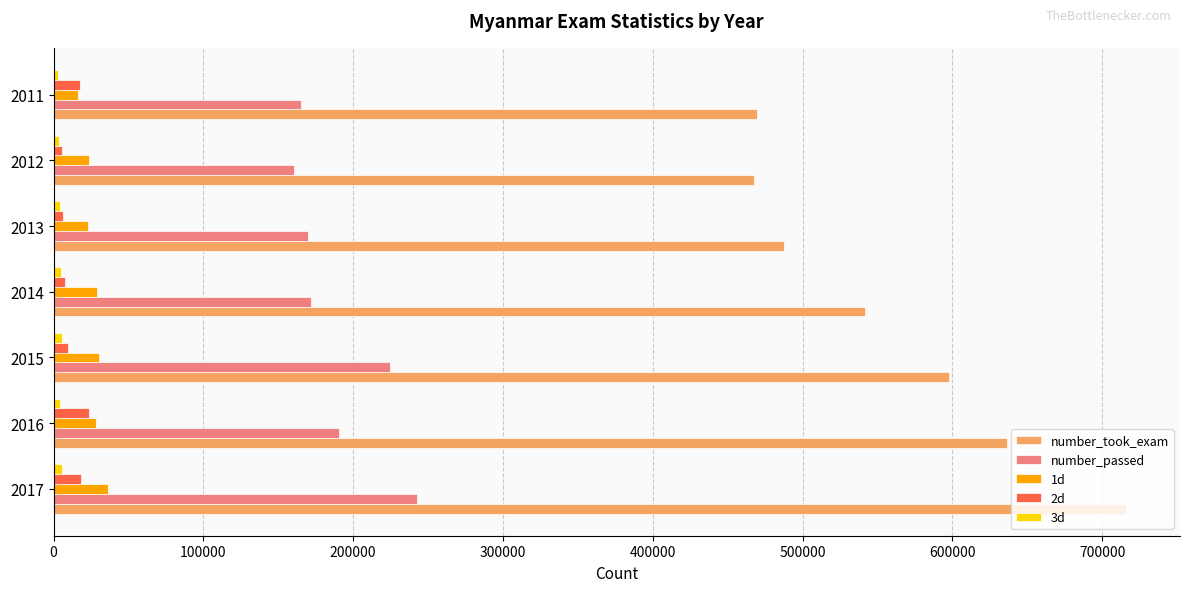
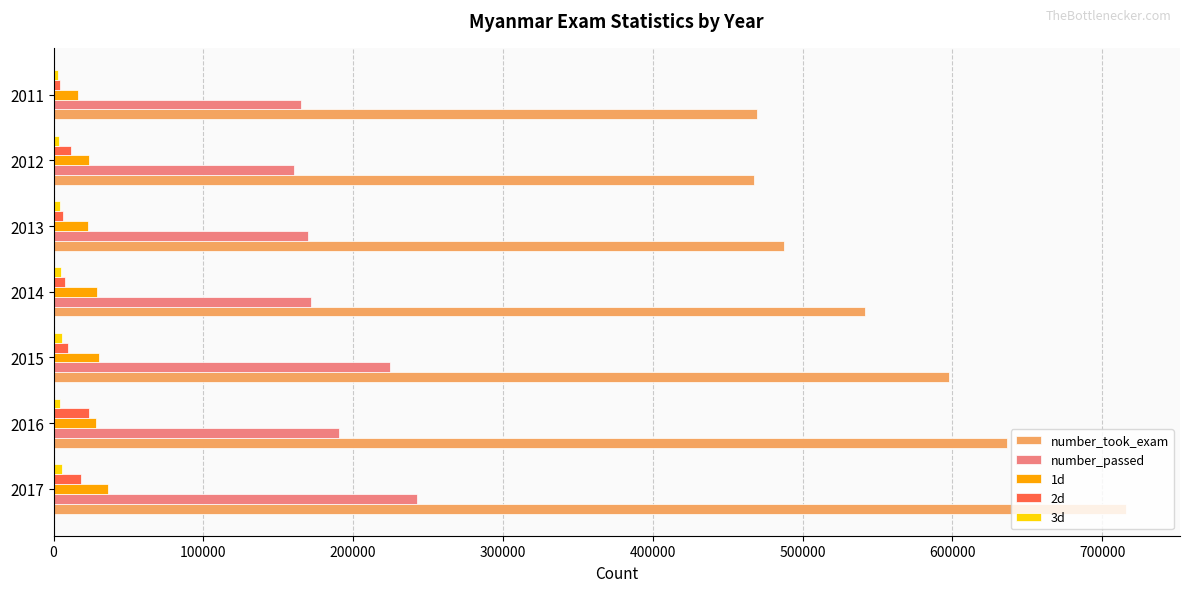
  {
    "2d": {
-     "2011": 18000,
-     "2012": 6000,
+     "2011": 5000,
+     "2012": 11000,
      "2013": 6000,
      "2014": 8000,
      "2015": 10000,
      "2016": 24000,
      "2017": 18000
    }
  }
